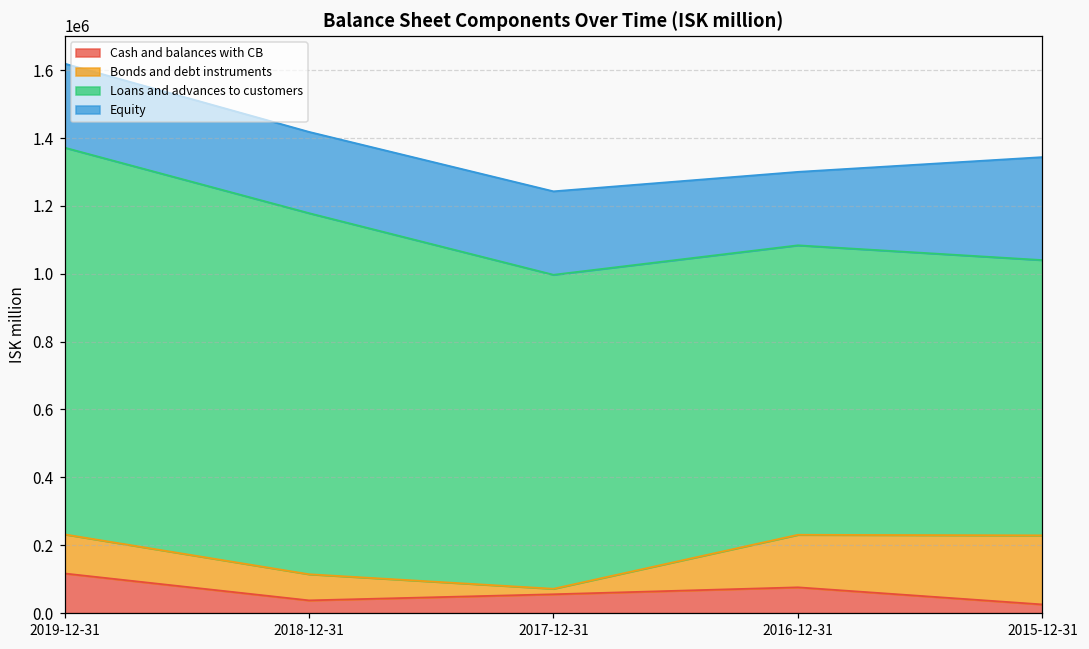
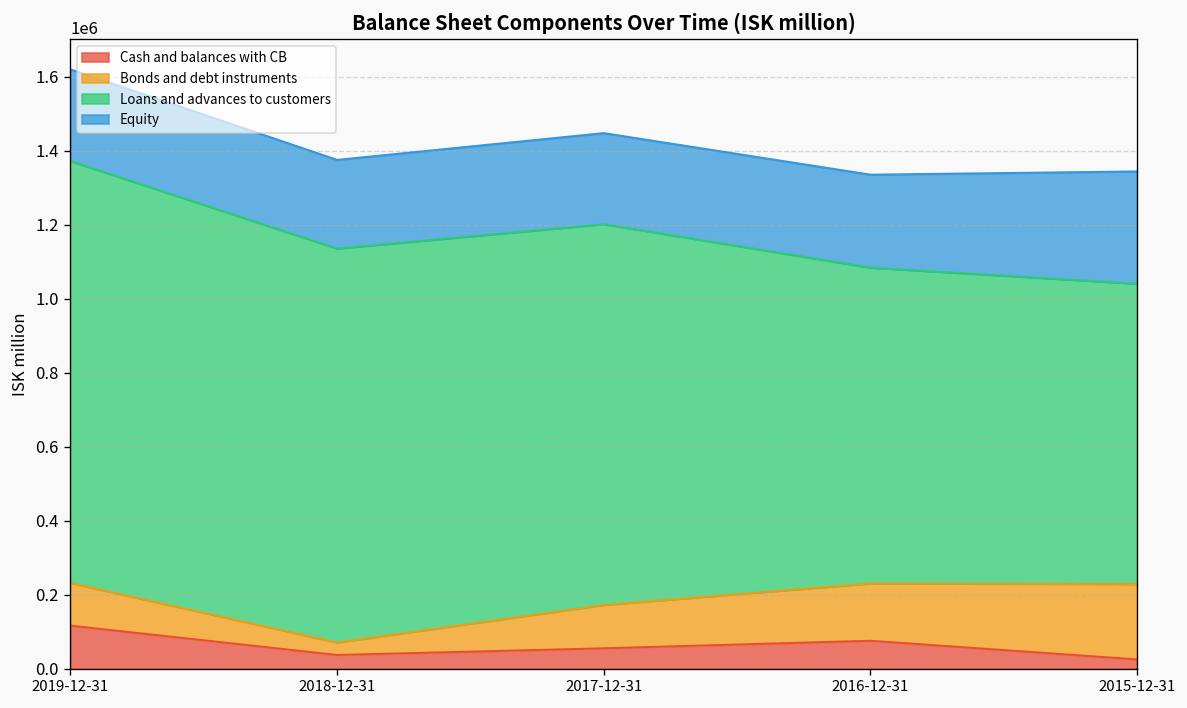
  {
    "Cash and balances with CB": {
      "2019-12-31": 120000,
      "2018-12-31": 40000,
      "2017-12-31": 60000,
      "2016-12-31": 80000,
      "2015-12-31": 30000
    },
    "Bonds and debt instruments": {
      "2019-12-31": 120000,
-     "2018-12-31": 80000,
-     "2017-12-31": 20000,
+     "2018-12-31": 30000,
+     "2017-12-31": 120000,
      "2016-12-31": 150000,
      "2015-12-31": 200000
    },
    "Loans and advances to customers": {
      "2019-12-31": 1140000,
      "2018-12-31": 1060000,
-     "2017-12-31": 930000,
+     "2017-12-31": 1030000,
      "2016-12-31": 850000,
      "2015-12-31": 810000
    },
    "Equity": {
      "2019-12-31": 250000,
      "2018-12-31": 240000,
      "2017-12-31": 250000,
-     "2016-12-31": 220000,
+     "2016-12-31": 250000,
      "2015-12-31": 300000
    }
  }
